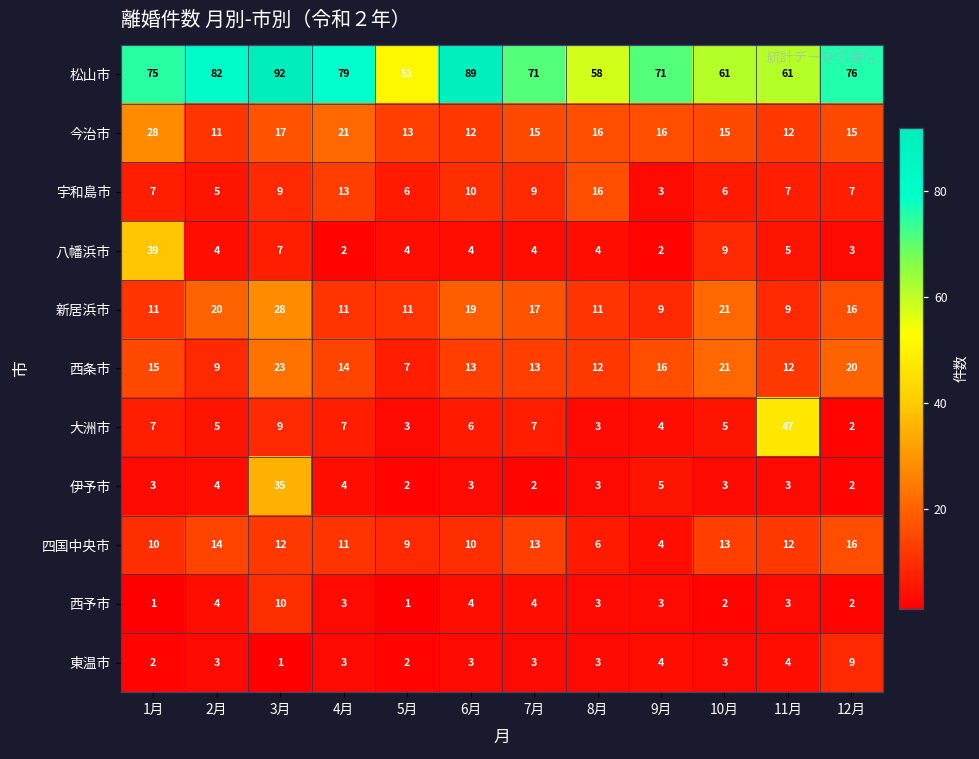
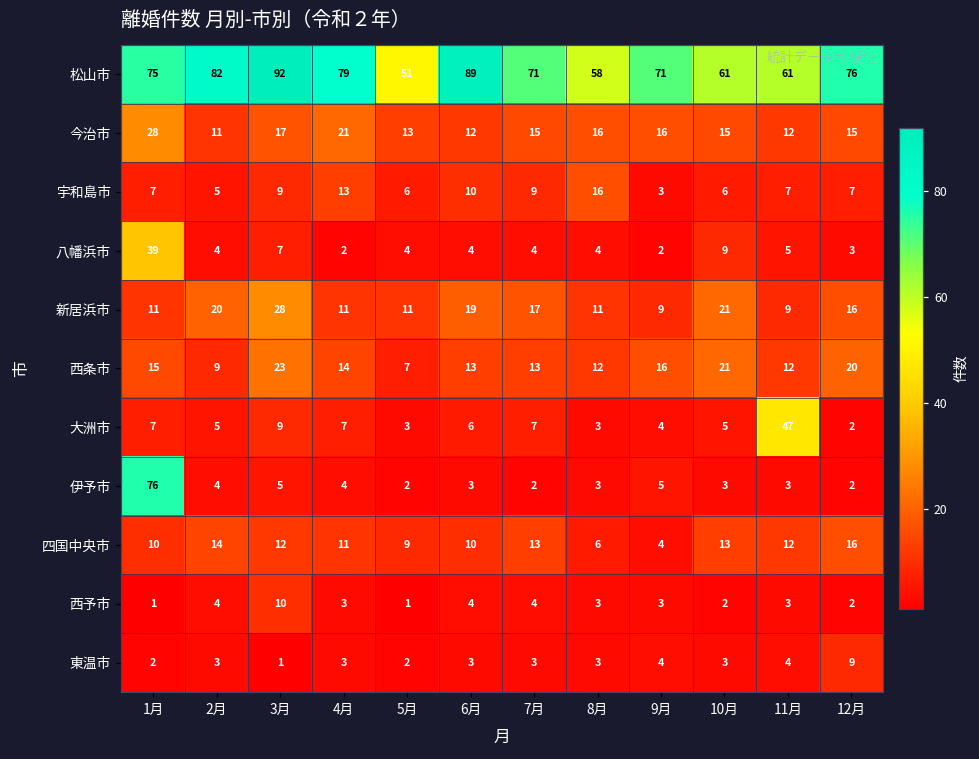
  {
    "松山市": {
      "1月": 75,
      "2月": 82,
      "3月": 92,
      "4月": 79,
      "5月": 51,
      "6月": 89,
      "7月": 71,
      "8月": 58,
      "9月": 71,
      "10月": 61,
      "11月": 61
    },
    "今治市": {
      "1月": 28,
      "2月": 11,
      "3月": 17,
      "4月": 21,
      "5月": 13,
      "6月": 12,
      "7月": 15,
      "8月": 16,
      "9月": 16,
      "10月": 15,
      "11月": 12,
      "12月": 15
    },
    "宇和島市": {
      "1月": 7,
      "2月": 5,
      "3月": 9,
      "4月": 13,
      "5月": 6,
      "6月": 10,
      "7月": 9,
      "8月": 16,
      "9月": 3,
      "10月": 6,
      "11月": 7,
      "12月": 7
    },
    "八幡浜市": {
      "1月": 39,
      "2月": 4,
      "3月": 7,
      "4月": 2,
      "5月": 4,
      "6月": 4,
      "7月": 4,
      "8月": 4,
      "9月": 2,
      "10月": 9,
      "11月": 5,
      "12月": 3
    },
    "新居浜市": {
      "1月": 11,
      "2月": 20,
      "3月": 28,
      "4月": 11,
      "5月": 11,
      "6月": 19,
      "7月": 17,
      "8月": 11,
      "9月": 9,
      "10月": 21,
      "11月": 9,
      "12月": 16
    },
    "西条市": {
      "1月": 15,
      "2月": 9,
      "3月": 23,
      "4月": 14,
      "5月": 7,
      "6月": 13,
      "7月": 13,
      "8月": 12,
      "9月": 16,
      "10月": 21,
      "11月": 12,
      "12月": 20
    },
    "大洲市": {
      "1月": 7,
      "2月": 5,
      "3月": 9,
      "4月": 7,
      "5月": 3,
      "6月": 6,
      "7月": 7,
      "8月": 3,
      "9月": 4,
      "10月": 5,
      "11月": 47,
      "12月": 2
    },
    "伊予市": {
-     "1月": 3,
+     "1月": 76,
      "2月": 4,
-     "3月": 35,
+     "3月": 5,
      "4月": 4,
      "5月": 2,
      "6月": 3,
      "7月": 2,
      "8月": 3,
      "9月": 5,
      "10月": 3,
      "11月": 3,
      "12月": 2
    },
    "四国中央市": {
      "1月": 10,
      "2月": 14,
      "3月": 12,
      "4月": 11,
      "5月": 9,
      "6月": 10,
      "7月": 13,
      "8月": 6,
      "9月": 4,
      "10月": 13,
      "11月": 12,
      "12月": 16
    },
    "西予市": {
      "1月": 1,
      "2月": 4,
      "3月": 10,
      "4月": 3,
      "5月": 1,
      "6月": 4,
      "7月": 4,
      "8月": 3,
      "9月": 3,
      "10月": 2,
      "11月": 3,
      "12月": 2
    },
    "東温市": {
      "1月": 2,
      "2月": 3,
      "3月": 1,
      "4月": 3,
      "5月": 2,
      "6月": 3,
      "7月": 3,
      "8月": 3,
      "9月": 4,
      "10月": 3,
      "11月": 4,
      "12月": 9
    }
  }
